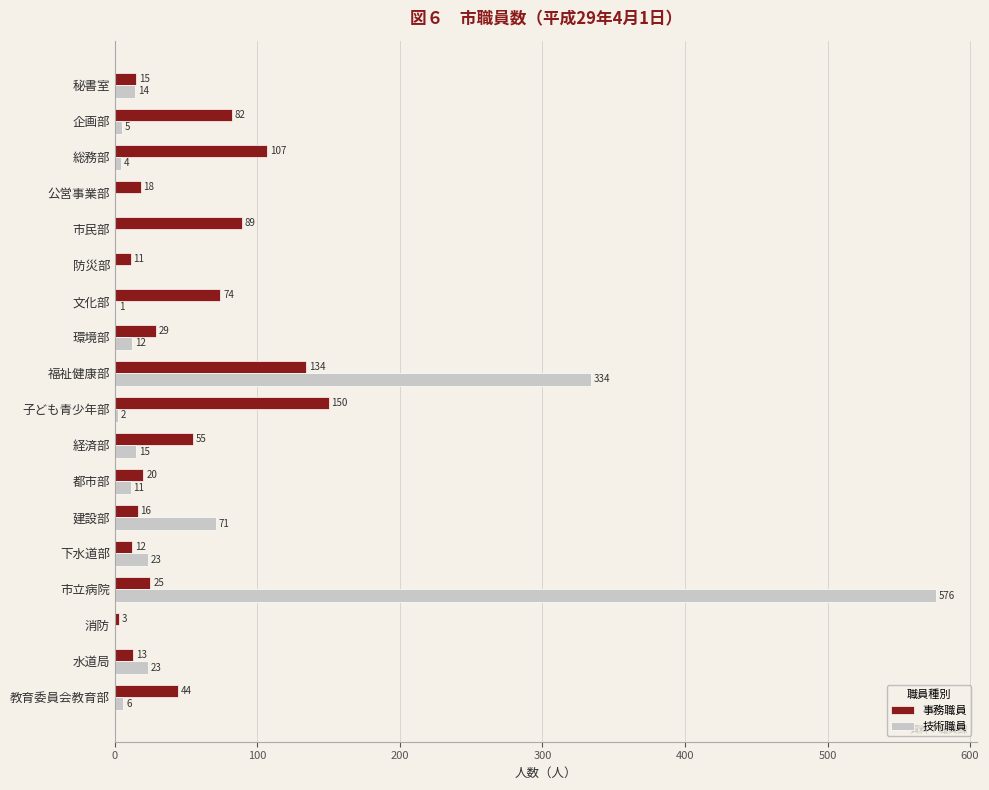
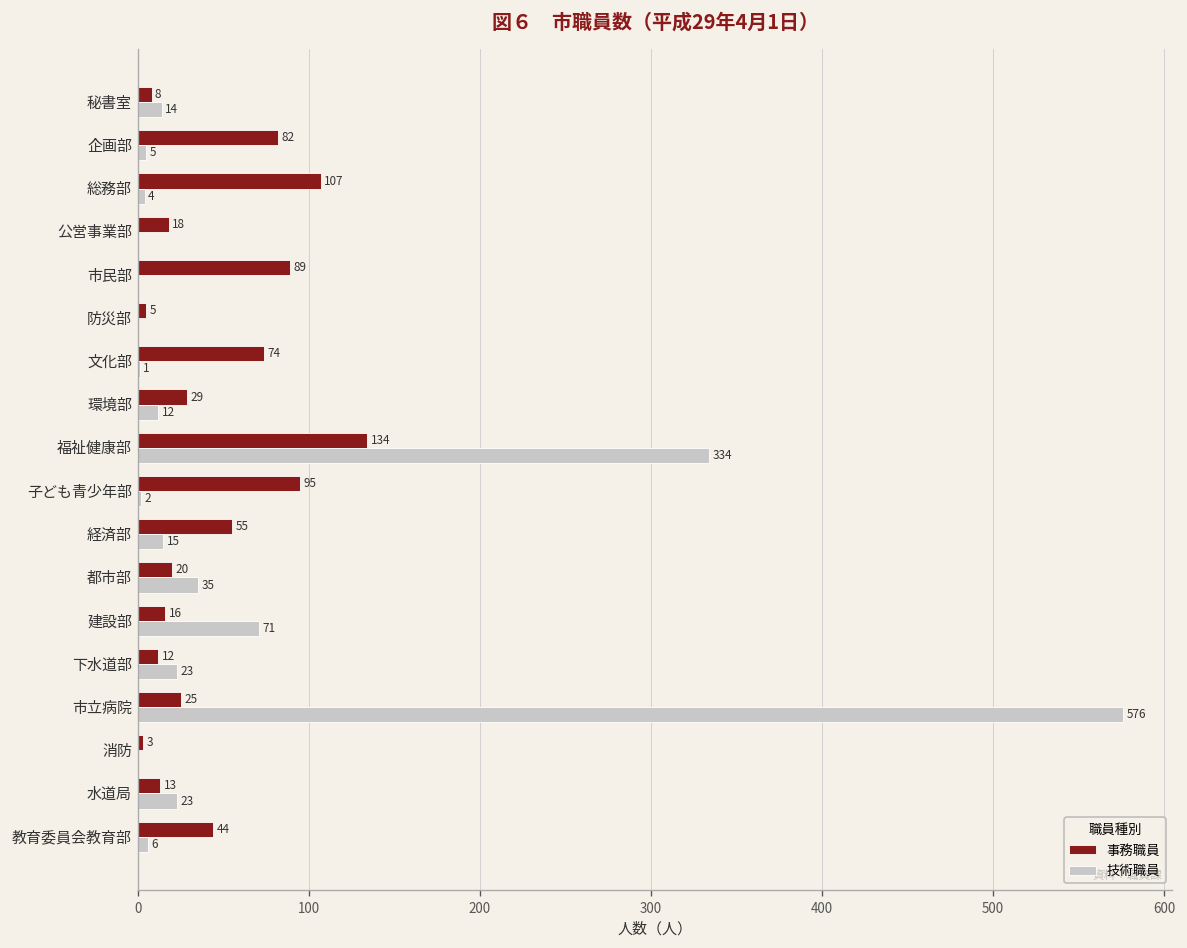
  {
    "事務職員": {
-     "秘書室": 15,
+     "秘書室": 8,
      "企画部": 82,
      "総務部": 107,
      "公営事業部": 18,
      "市民部": 89,
-     "防災部": 11,
+     "防災部": 5,
      "文化部": 74,
      "環境部": 29,
      "福祉健康部": 134,
-     "子ども青少年部": 150,
+     "子ども青少年部": 95,
      "経済部": 55,
      "都市部": 20,
      "建設部": 16,
      "下水道部": 12,
      "市立病院": 25,
      "消防": 3,
      "水道局": 13,
      "教育委員会教育部": 44
    },
    "技術職員": {
      "秘書室": 14,
      "企画部": 5,
      "総務部": 4,
      "文化部": 1,
      "環境部": 12,
      "福祉健康部": 334,
      "子ども青少年部": 2,
      "経済部": 15,
-     "都市部": 11,
+     "都市部": 35,
      "建設部": 71,
      "下水道部": 23,
      "市立病院": 576,
      "水道局": 23,
      "教育委員会教育部": 6
    }
  }
